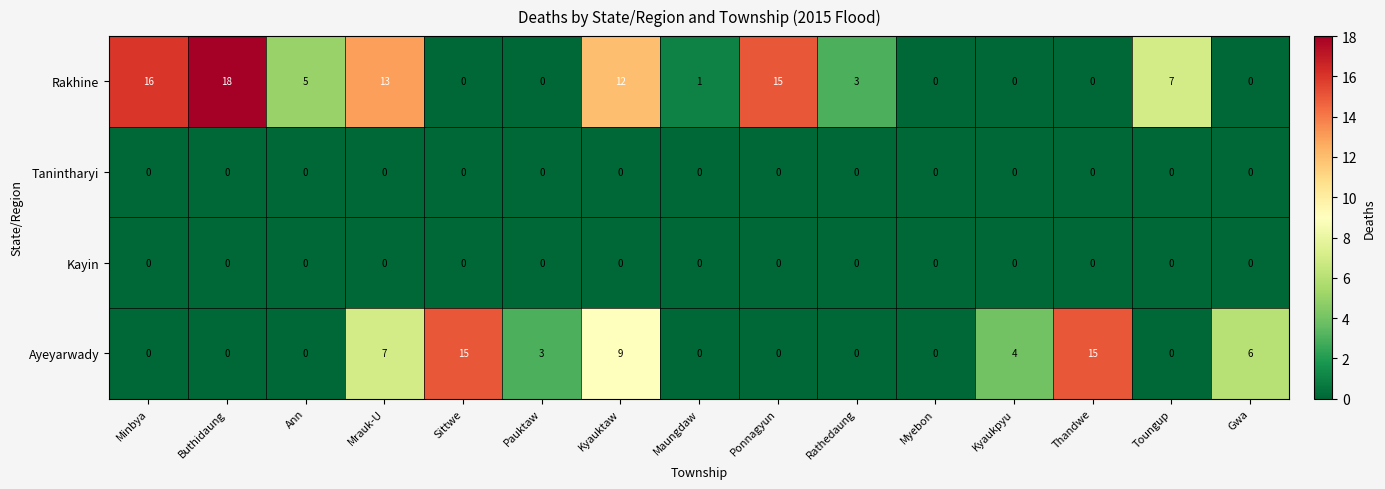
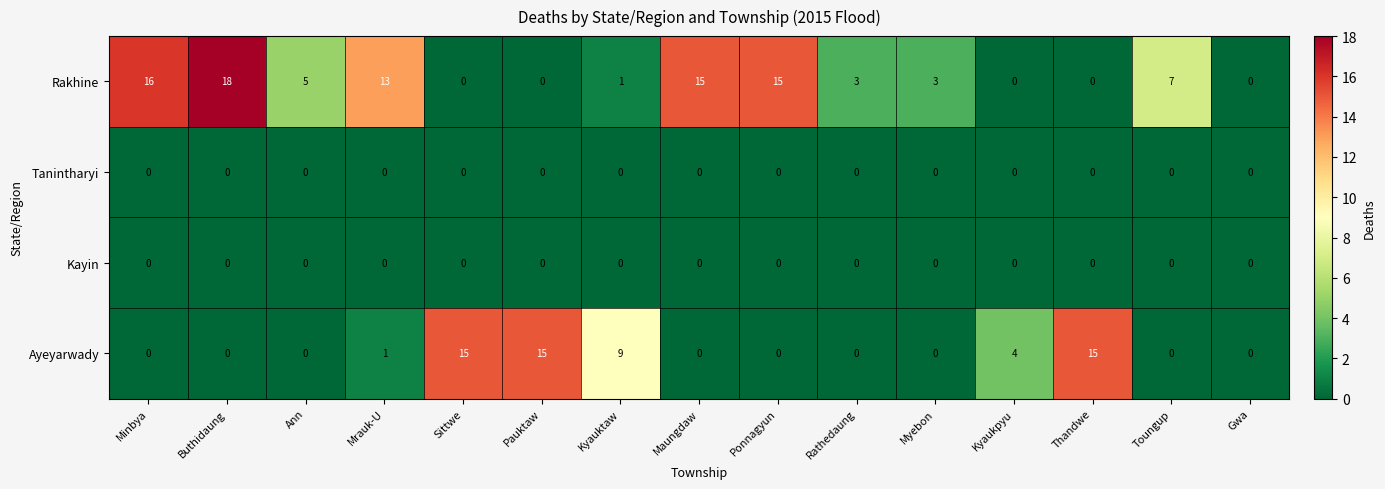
  {
    "Rakhine": {
      "Minbya": 16,
      "Buthidaung": 18,
      "Ann": 5,
      "Mrauk-U": 13,
      "Sittwe": 0,
      "Pauktaw": 0,
-     "Kyauktaw": 12,
-     "Maungdaw": 1,
+     "Kyauktaw": 1,
+     "Maungdaw": 15,
      "Ponnagyun": 15,
      "Rathedaung": 3,
-     "Myebon": 0,
+     "Myebon": 3,
      "Kyaukpyu": 0,
      "Thandwe": 0,
      "Toungup": 7,
      "Gwa": 0
    },
    "Tanintharyi": {
      "Minbya": 0,
      "Buthidaung": 0,
      "Ann": 0,
      "Mrauk-U": 0,
      "Sittwe": 0,
      "Pauktaw": 0,
      "Kyauktaw": 0,
      "Maungdaw": 0,
      "Ponnagyun": 0,
      "Rathedaung": 0,
      "Myebon": 0,
      "Kyaukpyu": 0,
      "Thandwe": 0,
      "Toungup": 0,
      "Gwa": 0
    },
    "Kayin": {
      "Minbya": 0,
      "Buthidaung": 0,
      "Ann": 0,
      "Mrauk-U": 0,
      "Sittwe": 0,
      "Pauktaw": 0,
      "Kyauktaw": 0,
      "Maungdaw": 0,
      "Ponnagyun": 0,
      "Rathedaung": 0,
      "Myebon": 0,
      "Kyaukpyu": 0,
      "Thandwe": 0,
      "Toungup": 0,
      "Gwa": 0
    },
    "Ayeyarwady": {
      "Minbya": 0,
      "Buthidaung": 0,
      "Ann": 0,
-     "Mrauk-U": 7,
+     "Mrauk-U": 1,
      "Sittwe": 15,
-     "Pauktaw": 3,
+     "Pauktaw": 15,
      "Kyauktaw": 9,
      "Maungdaw": 0,
      "Ponnagyun": 0,
      "Rathedaung": 0,
      "Myebon": 0,
      "Kyaukpyu": 4,
      "Thandwe": 15,
      "Toungup": 0,
-     "Gwa": 6
+     "Gwa": 0
    }
  }
